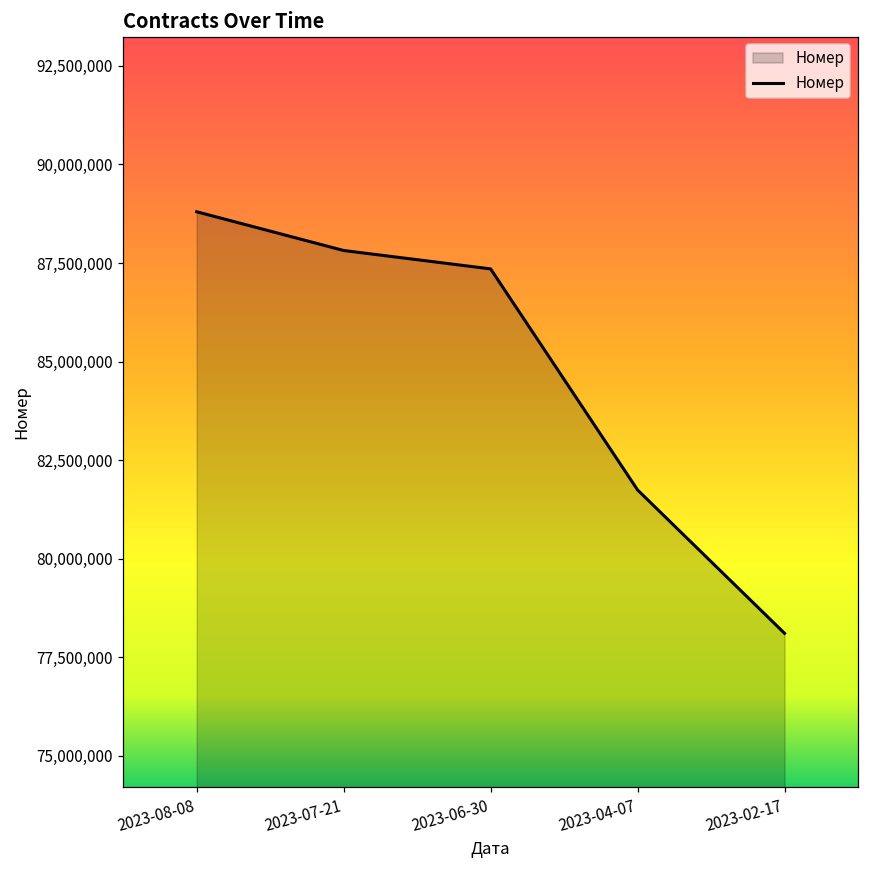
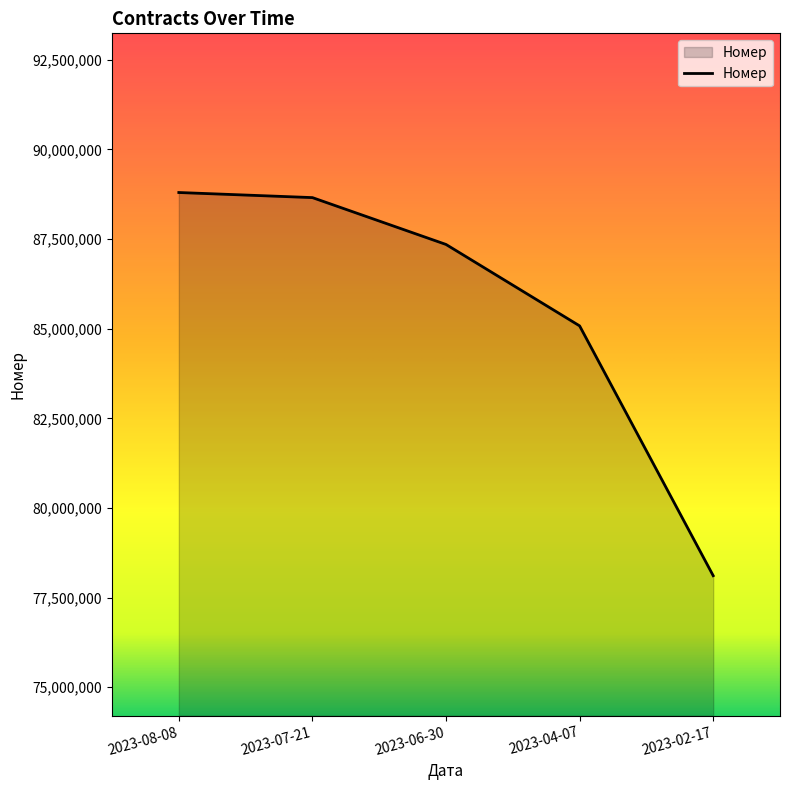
  {
    "2023-08-08": "88,800,000",
-   "2023-07-21": "87,800,000",
+   "2023-07-21": "88,700,000",
    "2023-06-30": "87,300,000",
-   "2023-04-07": "81,700,000",
+   "2023-04-07": "85,100,000",
    "2023-02-17": "78,100,000"
  }
